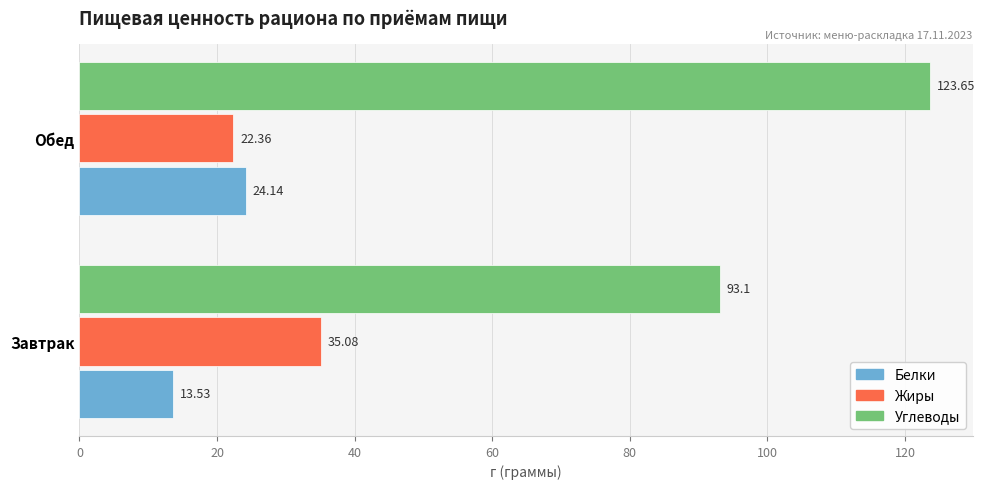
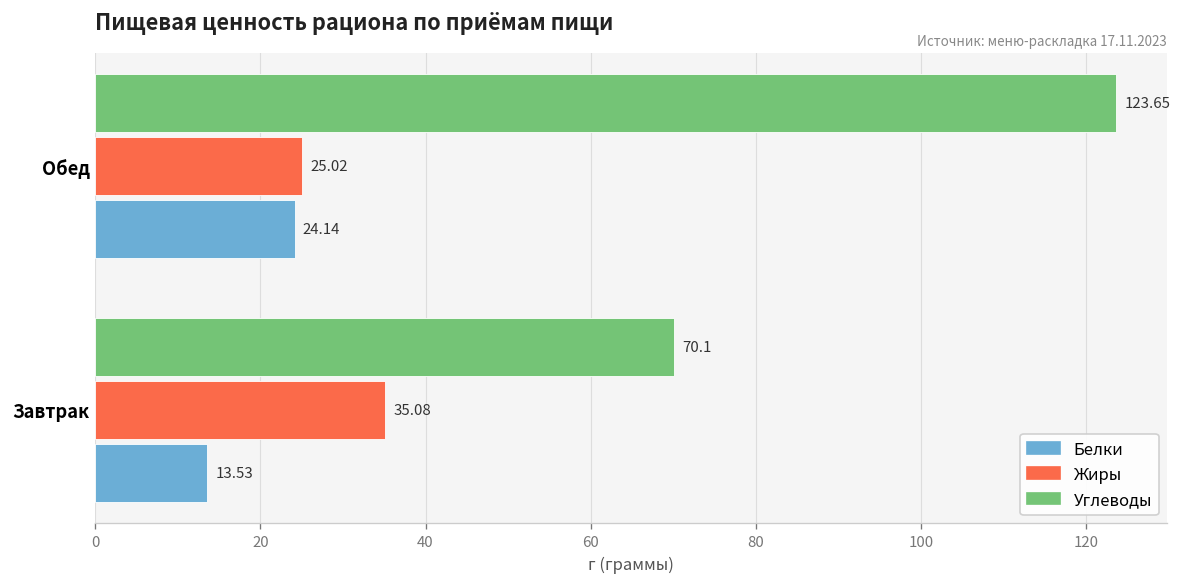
  {
    "Белки": {
      "Обед": 24.14,
      "Завтрак": 13.53
    },
    "Жиры": {
-     "Обед": 22.36,
+     "Обед": 25.02,
      "Завтрак": 35.08
    },
    "Углеводы": {
      "Обед": 123.65,
-     "Завтрак": 93.1
+     "Завтрак": 70.1
    }
  }
